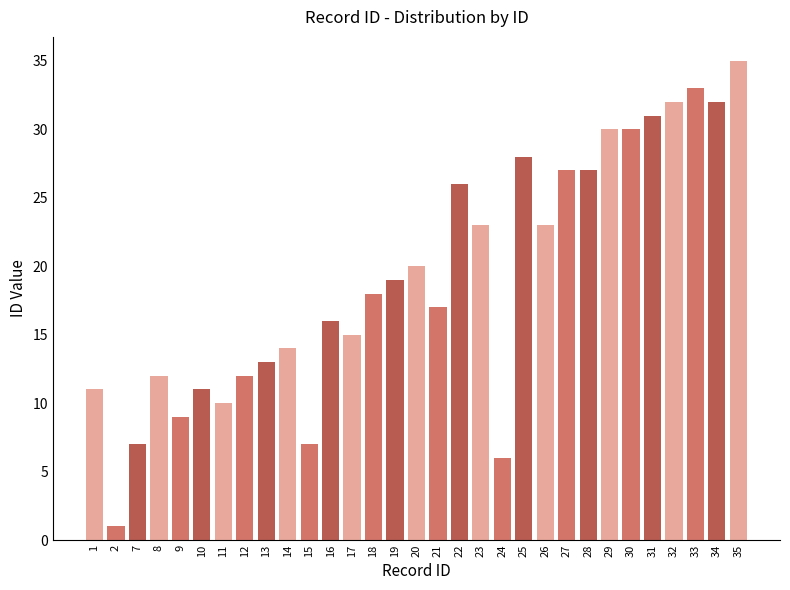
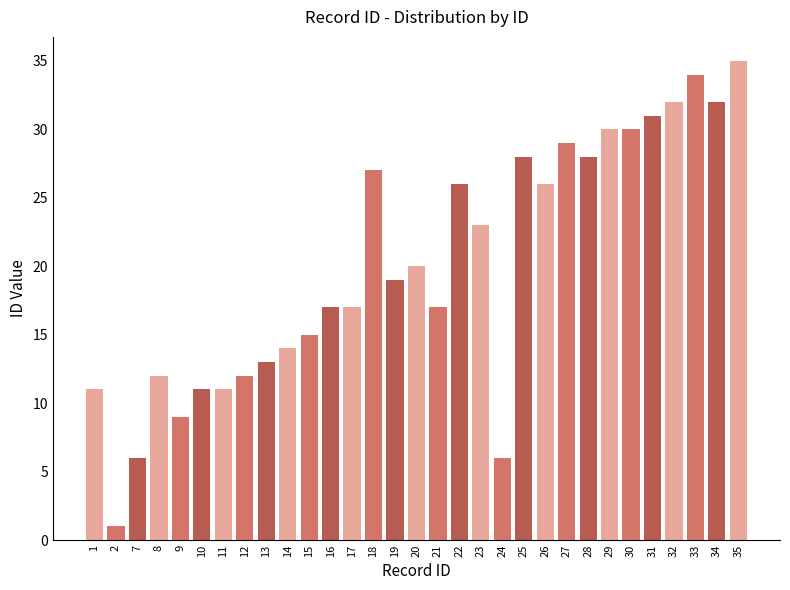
  {
    "1": 11,
    "2": 1,
-   "7": 7,
+   "7": 6,
    "8": 12,
    "9": 9,
    "10": 11,
-   "11": 10,
+   "11": 11,
    "12": 12,
    "13": 13,
    "14": 14,
-   "15": 7,
-   "16": 16,
-   "17": 15,
-   "18": 18,
+   "15": 15,
+   "16": 17,
+   "17": 17,
+   "18": 27,
    "19": 19,
    "20": 20,
    "21": 17,
    "22": 26,
    "23": 23,
    "24": 6,
    "25": 28,
-   "26": 23,
-   "27": 27,
-   "28": 27,
+   "26": 26,
+   "27": 29,
+   "28": 28,
    "29": 30,
    "30": 30,
    "31": 31,
    "32": 32,
-   "33": 33,
+   "33": 34,
    "34": 32,
    "35": 35
  }
